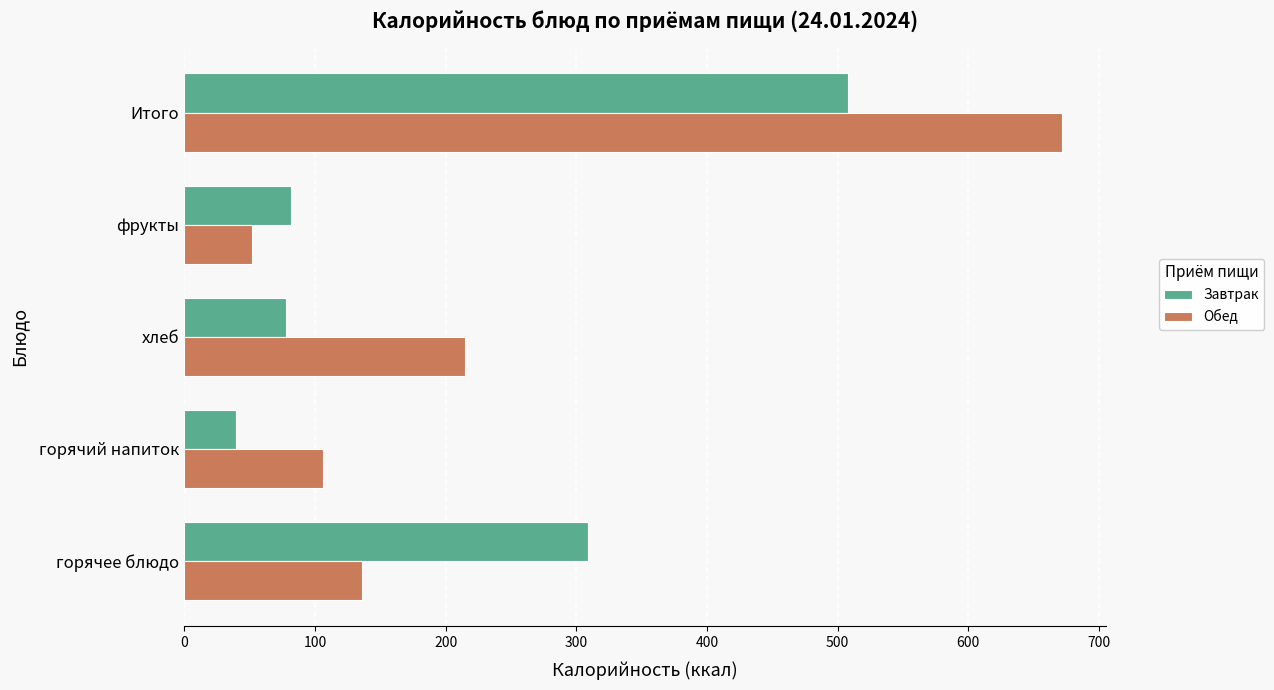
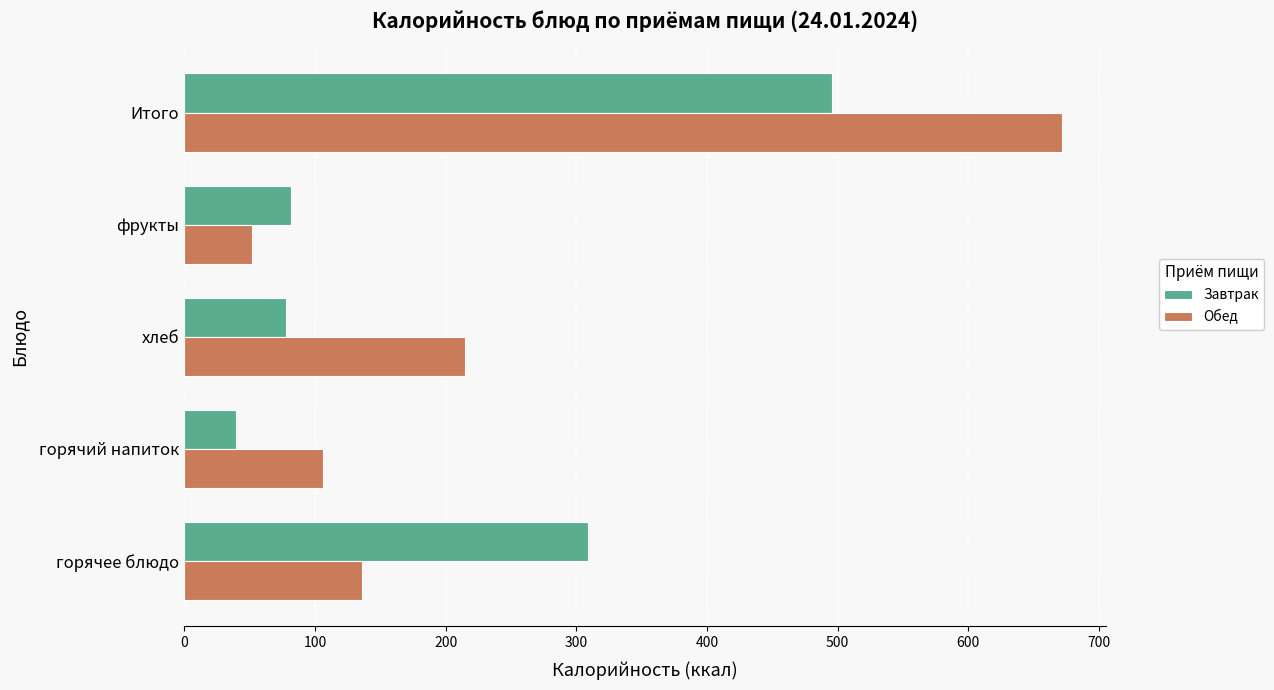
  {
    "Завтрак": {
-     "Итого": 508,
+     "Итого": 496,
      "фрукты": 82,
      "хлеб": 78,
      "горячий напиток": 39,
      "горячее блюдо": 309
    },
    "Обед": {
      "Итого": 672,
      "фрукты": 52,
      "хлеб": 214,
      "горячий напиток": 106,
      "горячее блюдо": 136
    }
  }
